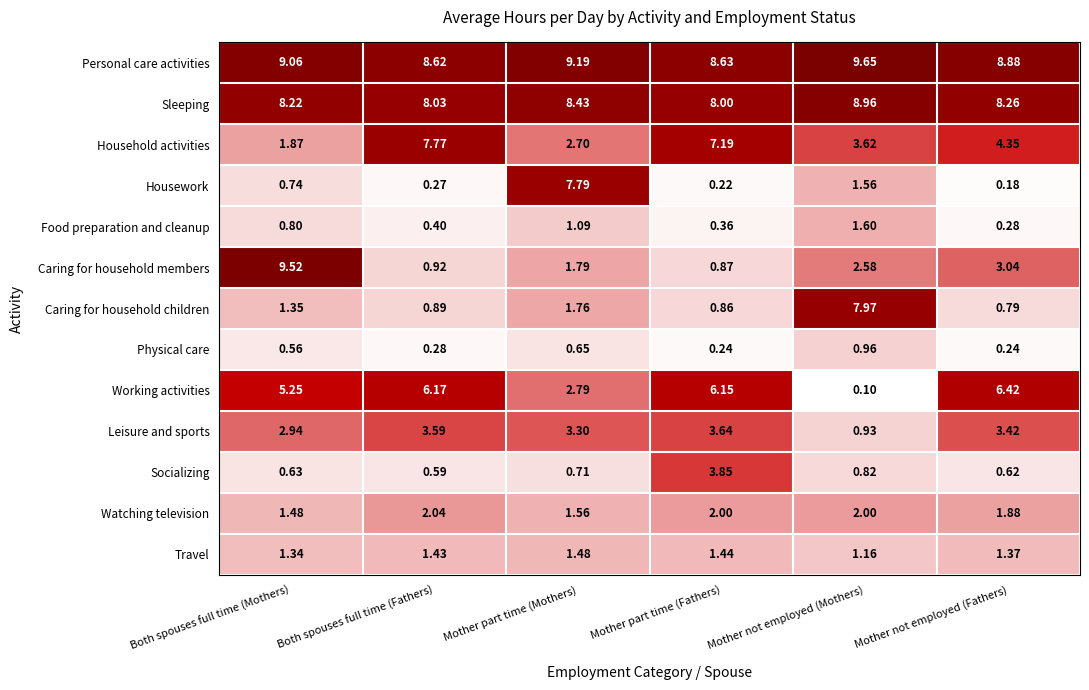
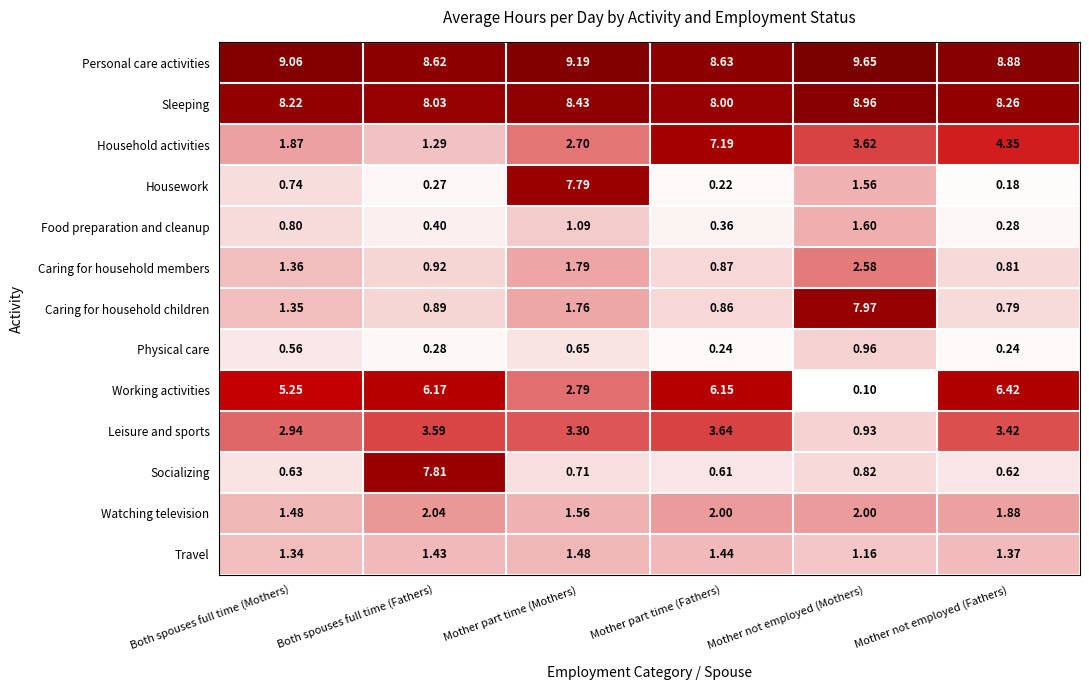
  {
    "Personal care activities": {
      "Both spouses full time (Mothers)": 9.06,
      "Both spouses full time (Fathers)": 8.62,
      "Mother part time (Mothers)": 9.19,
      "Mother part time (Fathers)": 8.63,
      "Mother not employed (Mothers)": 9.65,
      "Mother not employed (Fathers)": 8.88
    },
    "Sleeping": {
      "Both spouses full time (Mothers)": 8.22,
      "Both spouses full time (Fathers)": 8.03,
      "Mother part time (Mothers)": 8.43,
      "Mother part time (Fathers)": 8.00,
      "Mother not employed (Mothers)": 8.96,
      "Mother not employed (Fathers)": 8.26
    },
    "Household activities": {
      "Both spouses full time (Mothers)": 1.87,
-     "Both spouses full time (Fathers)": 7.77,
+     "Both spouses full time (Fathers)": 1.29,
      "Mother part time (Mothers)": 2.70,
      "Mother part time (Fathers)": 7.19,
      "Mother not employed (Mothers)": 3.62,
      "Mother not employed (Fathers)": 4.35
    },
    "Housework": {
      "Both spouses full time (Mothers)": 0.74,
      "Both spouses full time (Fathers)": 0.27,
      "Mother part time (Mothers)": 7.79,
      "Mother part time (Fathers)": 0.22,
      "Mother not employed (Mothers)": 1.56,
      "Mother not employed (Fathers)": 0.18
    },
    "Food preparation and cleanup": {
      "Both spouses full time (Mothers)": 0.80,
      "Both spouses full time (Fathers)": 0.40,
      "Mother part time (Mothers)": 1.09,
      "Mother part time (Fathers)": 0.36,
      "Mother not employed (Mothers)": 1.60,
      "Mother not employed (Fathers)": 0.28
    },
    "Caring for household members": {
-     "Both spouses full time (Mothers)": 9.52,
+     "Both spouses full time (Mothers)": 1.36,
      "Both spouses full time (Fathers)": 0.92,
      "Mother part time (Mothers)": 1.79,
      "Mother part time (Fathers)": 0.87,
      "Mother not employed (Mothers)": 2.58,
-     "Mother not employed (Fathers)": 3.04
+     "Mother not employed (Fathers)": 0.81
    },
    "Caring for household children": {
      "Both spouses full time (Mothers)": 1.35,
      "Both spouses full time (Fathers)": 0.89,
      "Mother part time (Mothers)": 1.76,
      "Mother part time (Fathers)": 0.86,
      "Mother not employed (Mothers)": 7.97,
      "Mother not employed (Fathers)": 0.79
    },
    "Physical care": {
      "Both spouses full time (Mothers)": 0.56,
      "Both spouses full time (Fathers)": 0.28,
      "Mother part time (Mothers)": 0.65,
      "Mother part time (Fathers)": 0.24,
      "Mother not employed (Mothers)": 0.96,
      "Mother not employed (Fathers)": 0.24
    },
    "Working activities": {
      "Both spouses full time (Mothers)": 5.25,
      "Both spouses full time (Fathers)": 6.17,
      "Mother part time (Mothers)": 2.79,
      "Mother part time (Fathers)": 6.15,
      "Mother not employed (Mothers)": 0.10,
      "Mother not employed (Fathers)": 6.42
    },
    "Leisure and sports": {
      "Both spouses full time (Mothers)": 2.94,
      "Both spouses full time (Fathers)": 3.59,
      "Mother part time (Mothers)": 3.30,
      "Mother part time (Fathers)": 3.64,
      "Mother not employed (Mothers)": 0.93,
      "Mother not employed (Fathers)": 3.42
    },
    "Socializing": {
      "Both spouses full time (Mothers)": 0.63,
-     "Both spouses full time (Fathers)": 0.59,
+     "Both spouses full time (Fathers)": 7.81,
      "Mother part time (Mothers)": 0.71,
-     "Mother part time (Fathers)": 3.85,
+     "Mother part time (Fathers)": 0.61,
      "Mother not employed (Mothers)": 0.82,
      "Mother not employed (Fathers)": 0.62
    },
    "Watching television": {
      "Both spouses full time (Mothers)": 1.48,
      "Both spouses full time (Fathers)": 2.04,
      "Mother part time (Mothers)": 1.56,
      "Mother part time (Fathers)": 2.00,
      "Mother not employed (Mothers)": 2.00,
      "Mother not employed (Fathers)": 1.88
    },
    "Travel": {
      "Both spouses full time (Mothers)": 1.34,
      "Both spouses full time (Fathers)": 1.43,
      "Mother part time (Mothers)": 1.48,
      "Mother part time (Fathers)": 1.44,
      "Mother not employed (Mothers)": 1.16,
      "Mother not employed (Fathers)": 1.37
    }
  }
